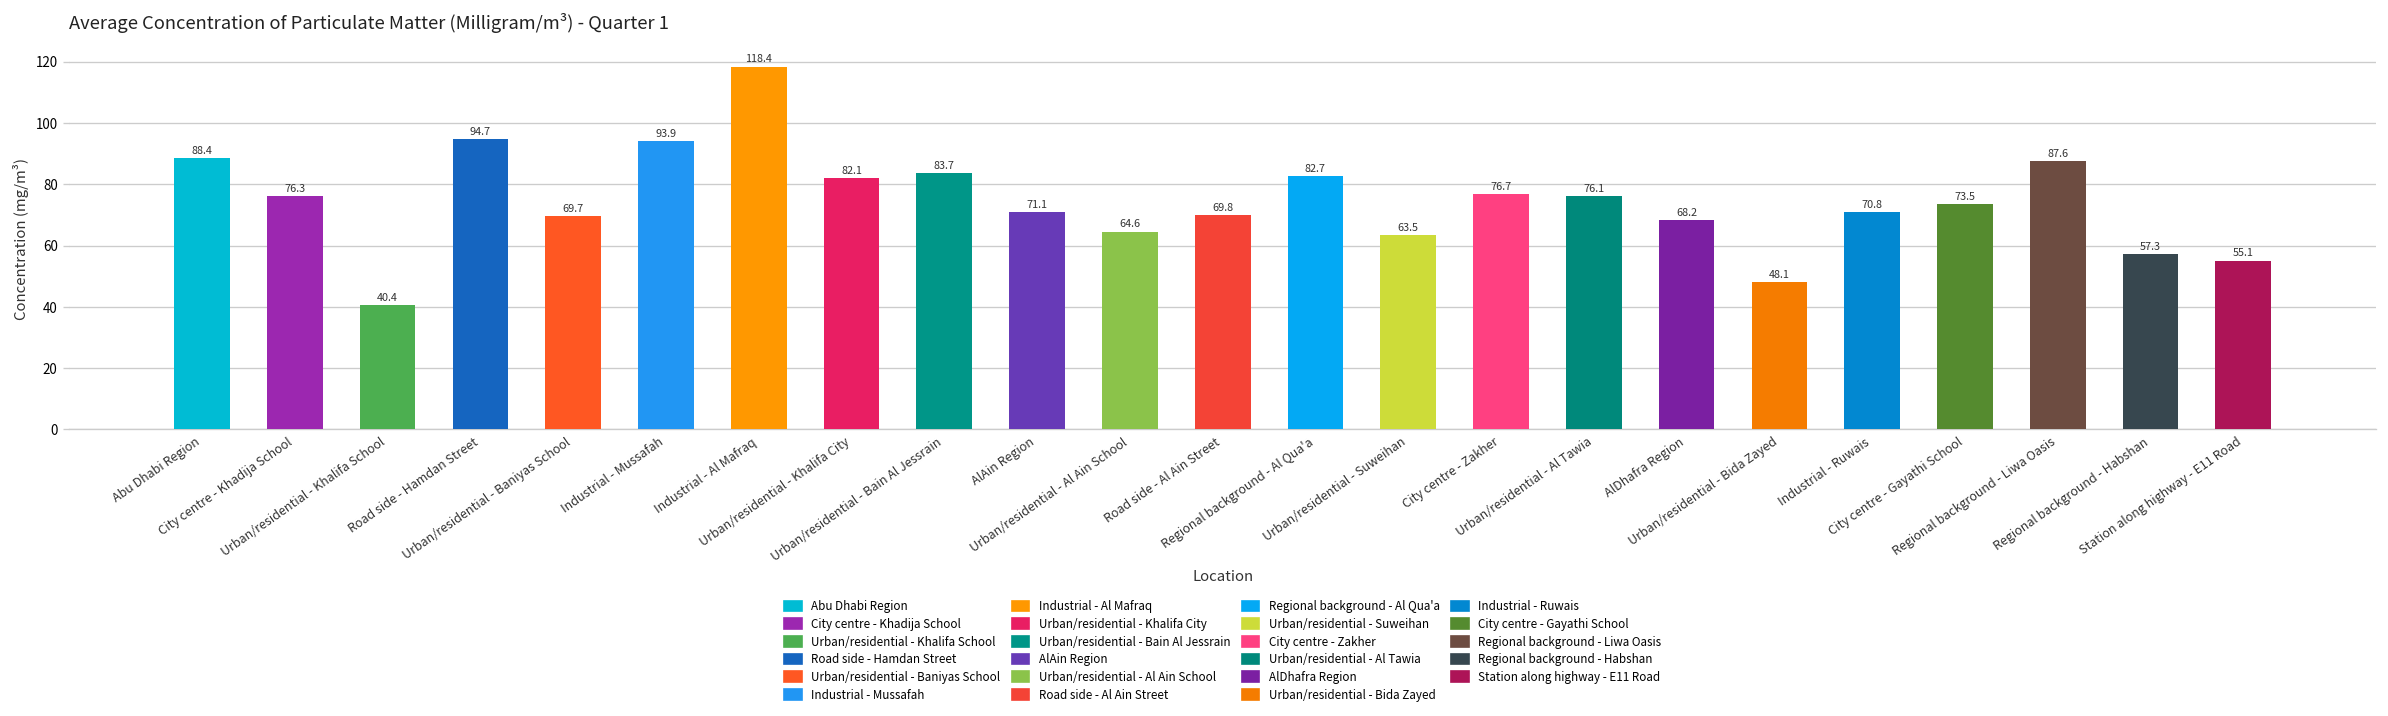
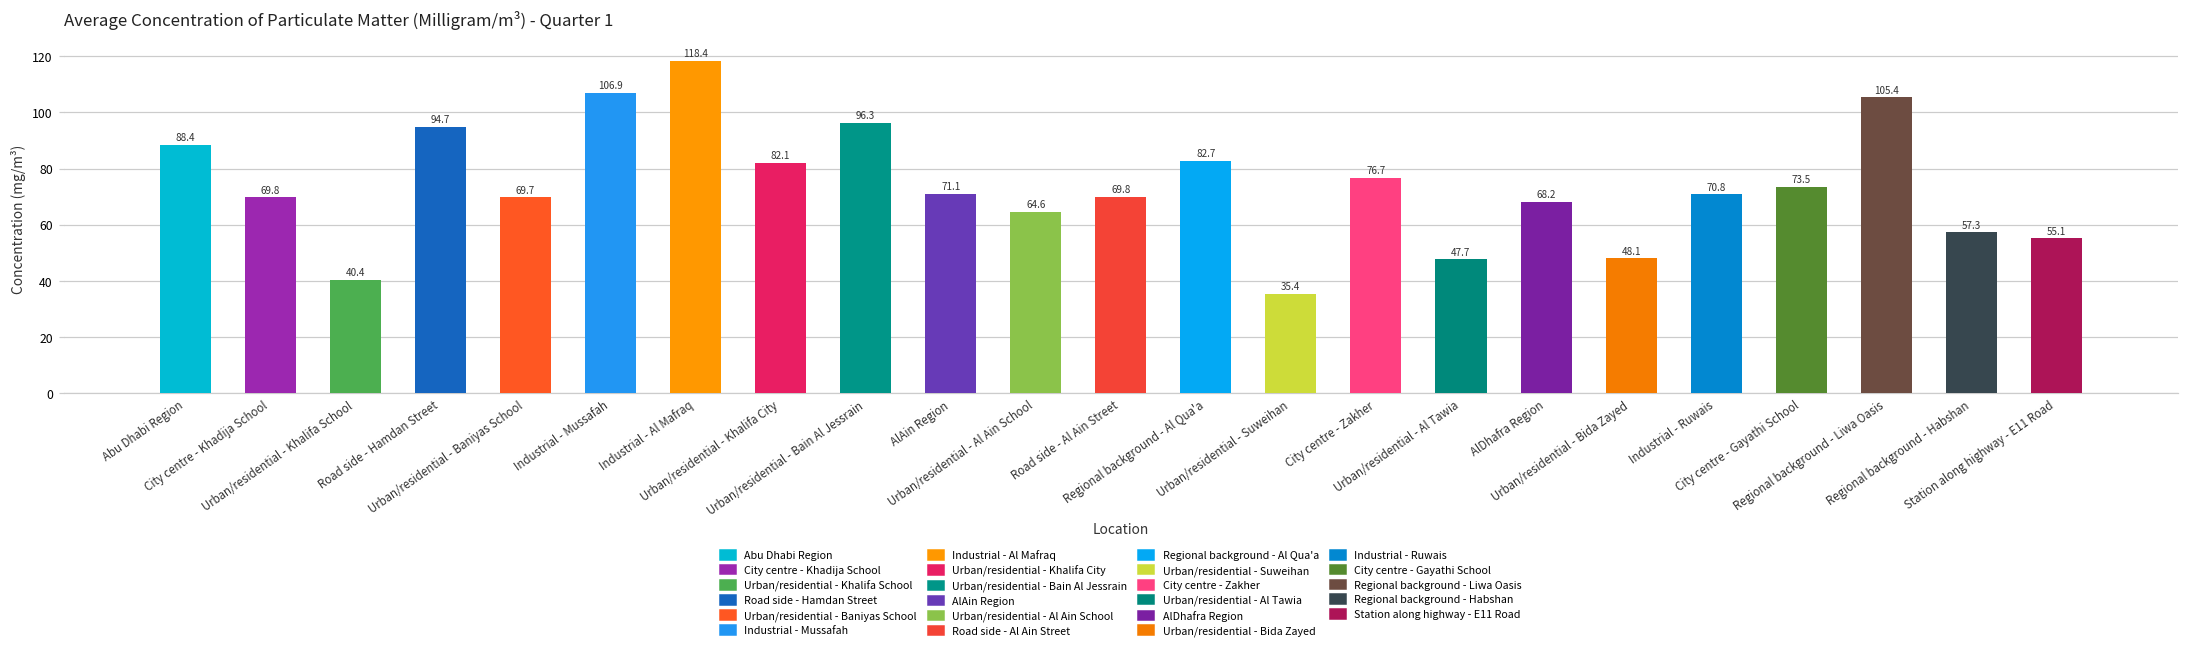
  {
    "Abu Dhabi Region": 88.4,
-   "City centre - Khadija School": 76.3,
+   "City centre - Khadija School": 69.8,
    "Urban/residential - Khalifa School": 40.4,
    "Road side - Hamdan Street": 94.7,
    "Urban/residential - Baniyas School": 69.7,
-   "Industrial - Mussafah": 93.9,
+   "Industrial - Mussafah": 106.9,
    "Industrial - Al Mafraq": 118.4,
    "Urban/residential - Khalifa City": 82.1,
-   "Urban/residential - Bain Al Jessrain": 83.7,
+   "Urban/residential - Bain Al Jessrain": 96.3,
    "AlAin Region": 71.1,
    "Urban/residential - Al Ain School": 64.6,
    "Road side - Al Ain Street": 69.8,
    "Regional background - Al Qua'a": 82.7,
-   "Urban/residential - Suweihan": 63.5,
+   "Urban/residential - Suweihan": 35.4,
    "City centre - Zakher": 76.7,
-   "Urban/residential - Al Tawia": 76.1,
+   "Urban/residential - Al Tawia": 47.7,
    "AlDhafra Region": 68.2,
    "Urban/residential - Bida Zayed": 48.1,
    "Industrial - Ruwais": 70.8,
    "City centre - Gayathi School": 73.5,
-   "Regional background - Liwa Oasis": 87.6,
+   "Regional background - Liwa Oasis": 105.4,
    "Regional background - Habshan": 57.3,
    "Station along highway - E11 Road": 55.1
  }
